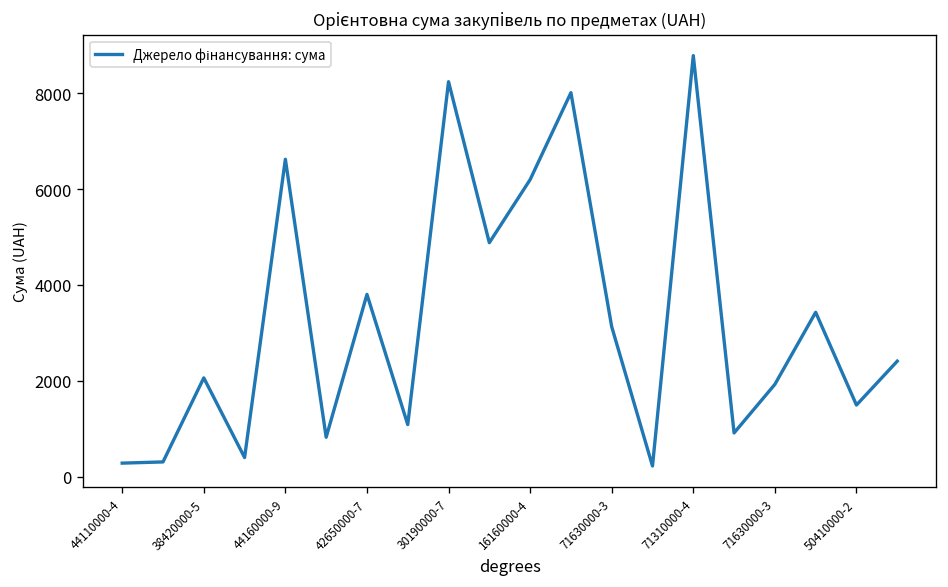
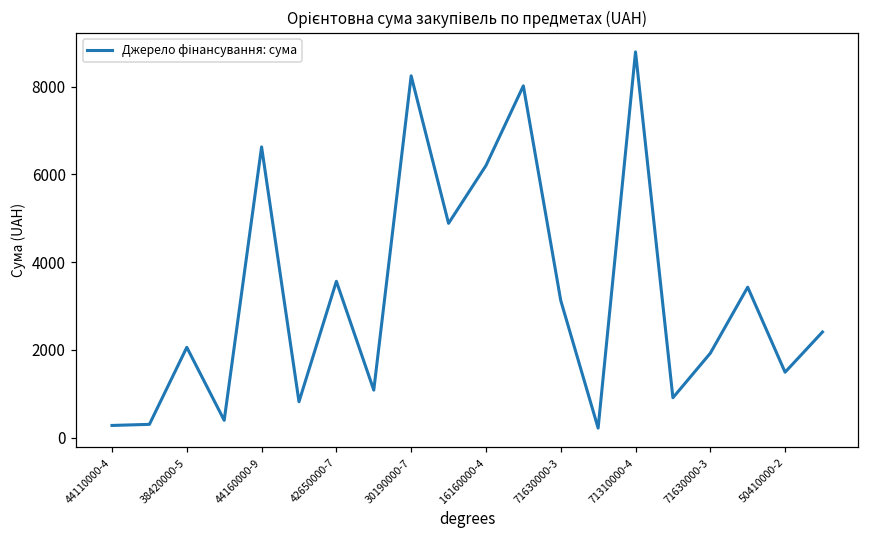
  {
    "38420000-5": 2100,
    "44160000-9": 6600,
-   "42650000-7": 3800,
+   "42650000-7": 3600,
    "16160000-4": 6200,
    "71310000-4": 8800
  }
